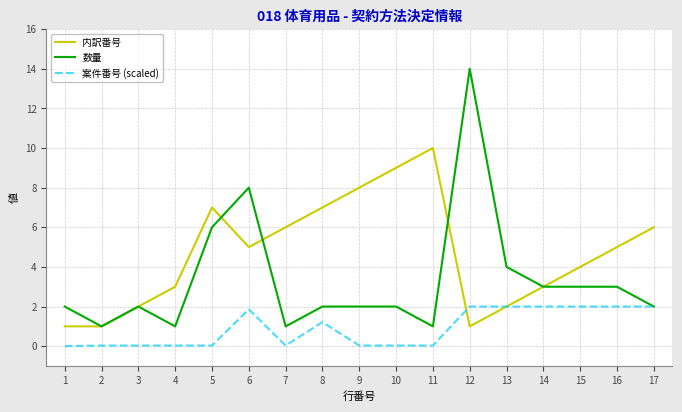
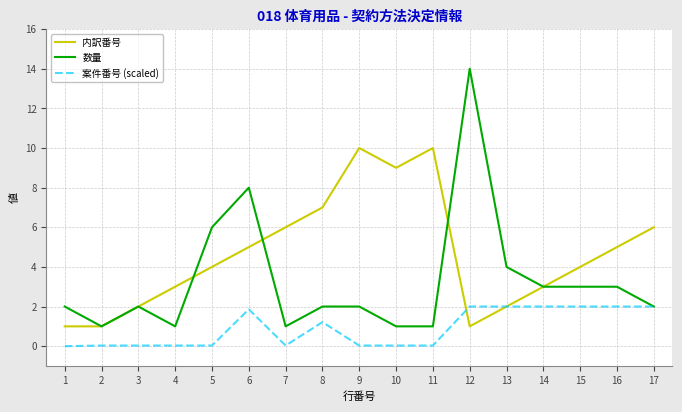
  {
    "内訳番号": {
      "1": 1,
      "4": 3,
-     "5": 7,
+     "5": 4,
      "6": 5,
      "7": 6,
      "8": 7,
-     "9": 8,
+     "9": 10,
      "10": 9,
      "11": 10,
      "12": 1,
      "15": 4,
      "16": 5,
      "17": 6
    },
    "数量": {
      "1": 2,
      "4": 1,
      "5": 6,
      "6": 8,
      "7": 1,
      "8": 2,
      "9": 2,
-     "10": 2,
+     "10": 1,
      "11": 1,
      "12": 14,
      "13": 4,
      "15": 3,
      "16": 3
    },
    "案件番号 (scaled)": {
      "1": 0,
      "2": 0,
      "3": 0,
      "4": 0,
      "5": 0,
      "6": 1.9,
      "7": 0,
      "8": 1.2,
      "9": 0,
      "10": 0,
      "11": 0,
      "12": 2,
      "14": 2,
      "15": 2,
      "16": 2
    }
  }
